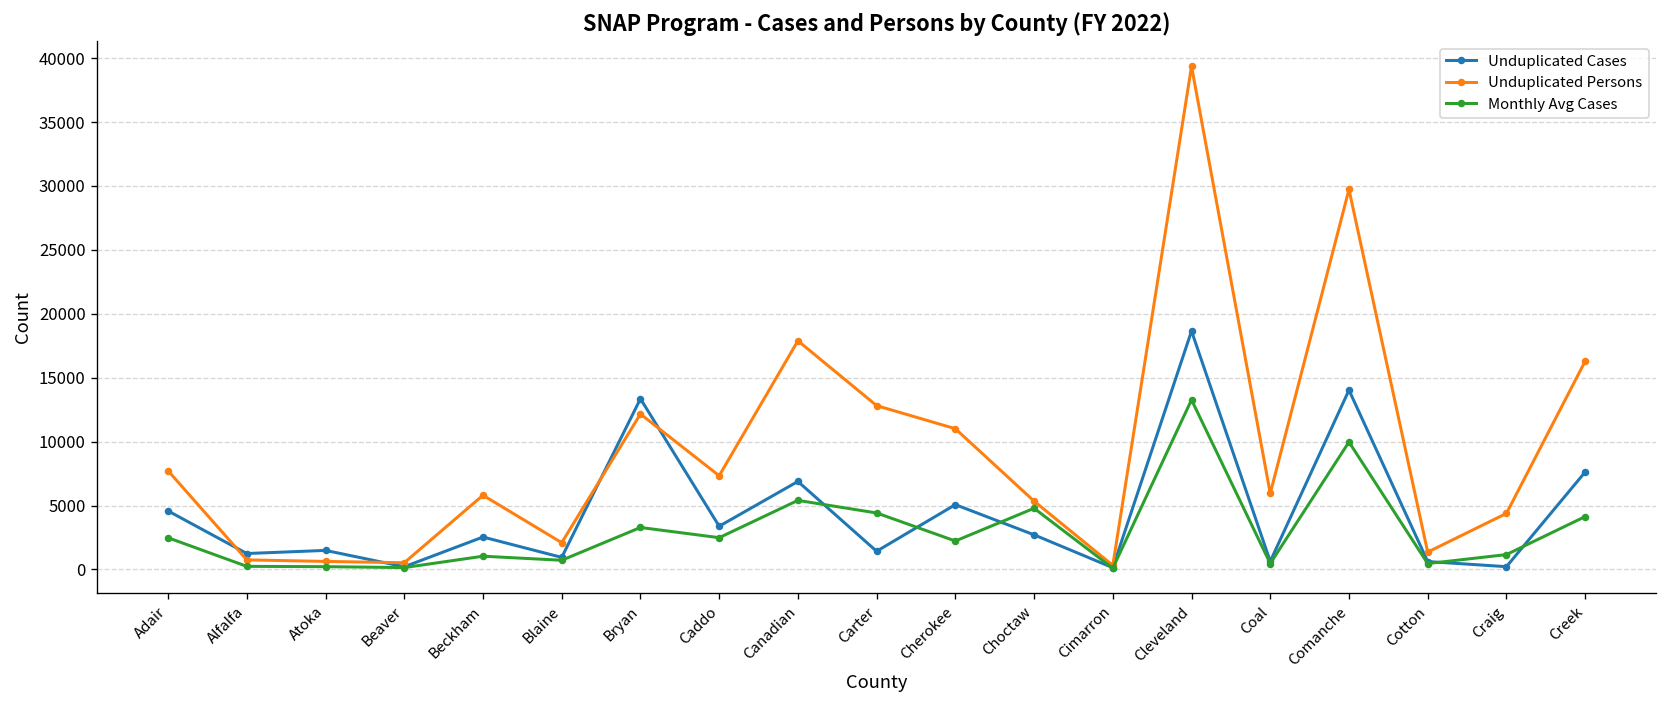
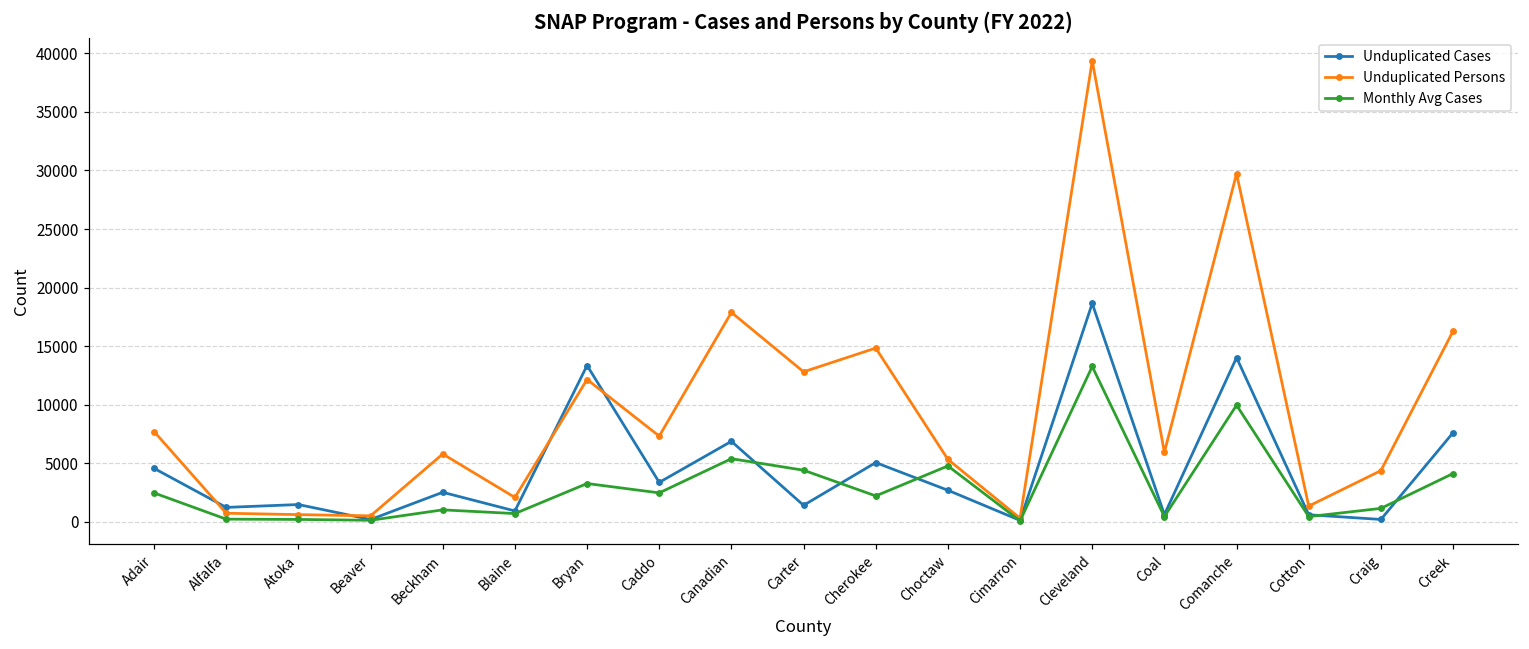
  {
    "Unduplicated Cases": {
      "Adair": 4600,
      "Alfalfa": 1200,
      "Atoka": 1500,
      "Beckham": 2500,
      "Bryan": 13400,
      "Caddo": 3400,
      "Canadian": 6900,
      "Carter": 1400,
      "Cherokee": 5100,
      "Choctaw": 2700,
      "Cleveland": 18700,
      "Comanche": 14000,
      "Craig": 200,
      "Creek": 7600
    },
    "Unduplicated Persons": {
      "Adair": 7700,
      "Alfalfa": 700,
      "Atoka": 600,
      "Beaver": 500,
      "Beckham": 5800,
      "Blaine": 2100,
      "Bryan": 12200,
      "Caddo": 7300,
      "Canadian": 17900,
      "Carter": 12800,
-     "Cherokee": 11000,
+     "Cherokee": 14800,
      "Choctaw": 5300,
      "Cleveland": 39400,
      "Coal": 5900,
      "Comanche": 29700,
      "Cotton": 1400,
      "Craig": 4400,
      "Creek": 16300
    },
    "Monthly Avg Cases": {
      "Adair": 2500,
      "Alfalfa": 200,
      "Atoka": 200,
      "Beckham": 1000,
      "Bryan": 3300,
      "Caddo": 2500,
      "Canadian": 5400,
      "Carter": 4400,
      "Cherokee": 2200,
      "Choctaw": 4800,
      "Cleveland": 13300,
      "Comanche": 10000,
      "Craig": 1200,
      "Creek": 4100
    }
  }
